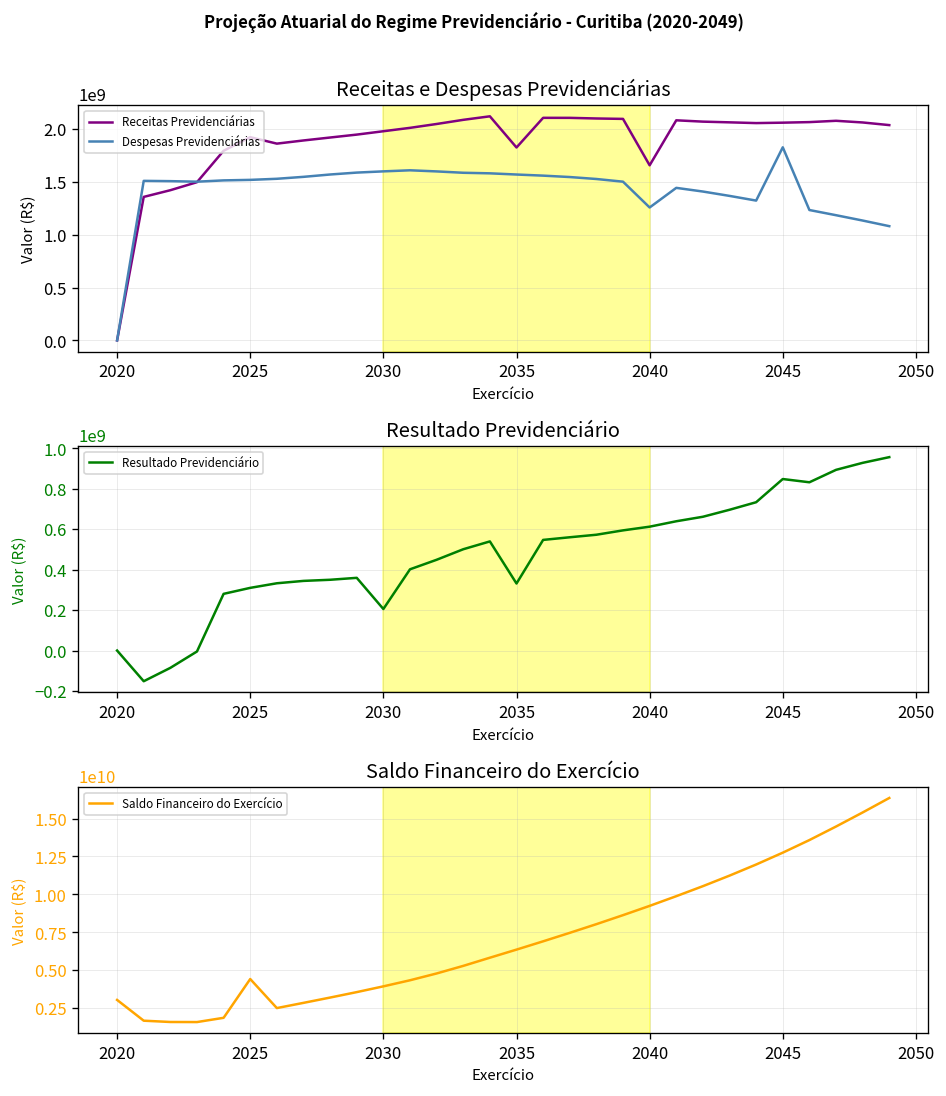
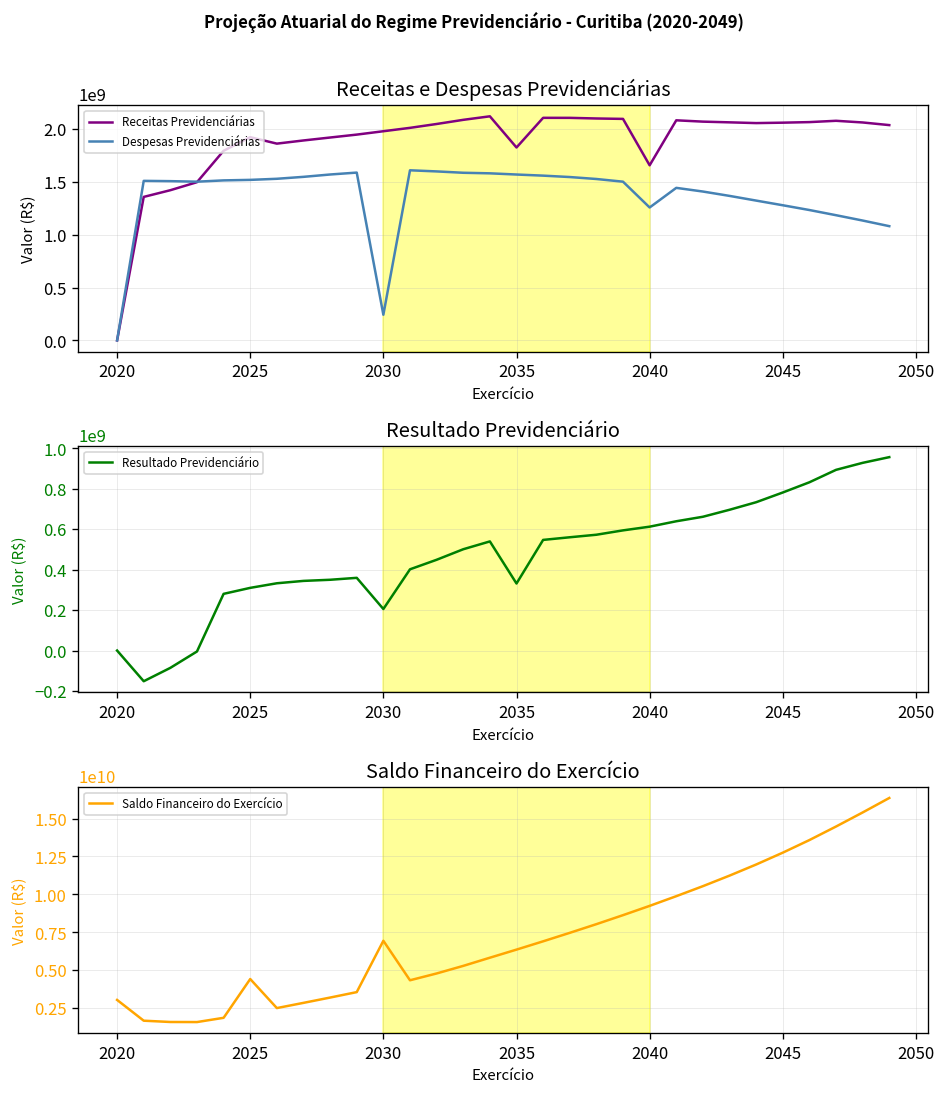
  {
    "Receitas e Despesas Previdenciárias": {
      "Receitas Previdenciárias": {
        "2030": 2000000000,
        "2035": 1800000000,
        "2040": 1700000000,
        "2045": 2100000000
      },
      "Despesas Previdenciárias": {
        "2025": 1500000000,
-       "2030": 1600000000,
+       "2030": 200000000,
        "2035": 1600000000,
        "2040": 1300000000,
-       "2045": 1800000000
+       "2045": 1300000000
      }
    },
    "Resultado Previdenciário": {
      "2020": 0,
      "2025": 310000000,
      "2030": 210000000,
      "2035": 330000000,
      "2040": 610000000,
-     "2045": 850000000
+     "2045": 780000000
    },
    "Saldo Financeiro do Exercício": {
      "2020": 3000000000,
      "2025": 4400000000,
-     "2030": 3900000000,
+     "2030": 6900000000,
      "2035": 6400000000,
      "2040": 9200000000,
      "2045": 12800000000
    }
  }
